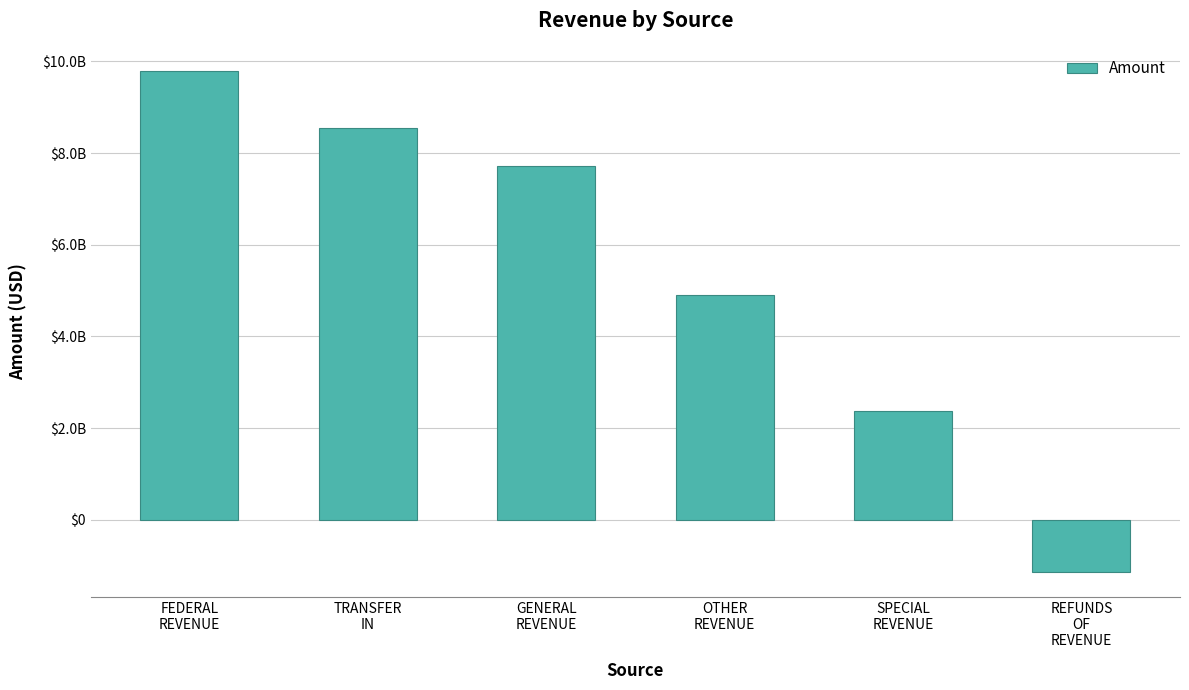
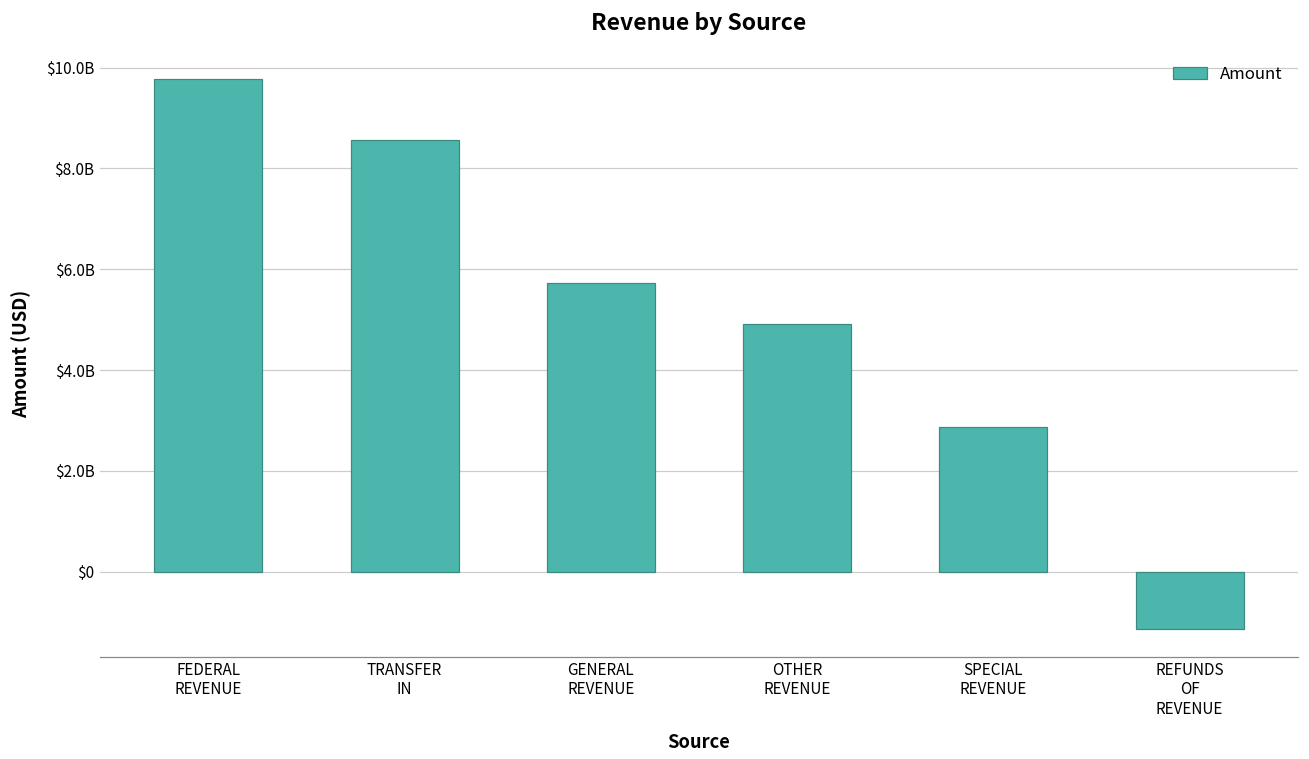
  {
    "FEDERAL REVENUE": "$9800000000",
    "TRANSFER IN": "$8600000000",
-   "GENERAL REVENUE": "$7700000000",
+   "GENERAL REVENUE": "$5700000000",
    "OTHER REVENUE": "$4900000000",
-   "SPECIAL REVENUE": "$2400000000",
+   "SPECIAL REVENUE": "$2900000000",
    "REFUNDS OF REVENUE": "$-1100000000"
  }
